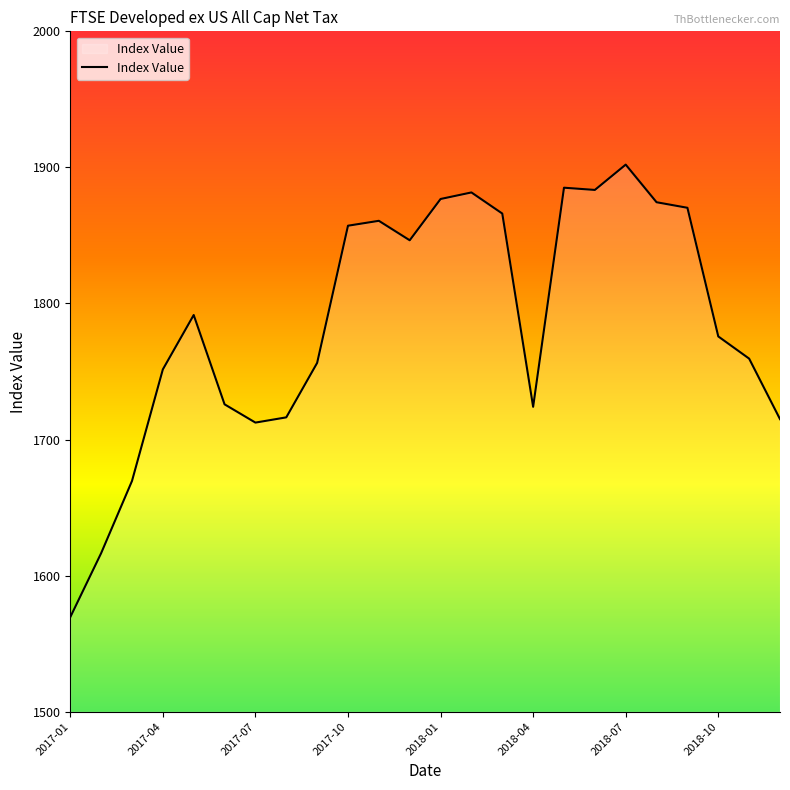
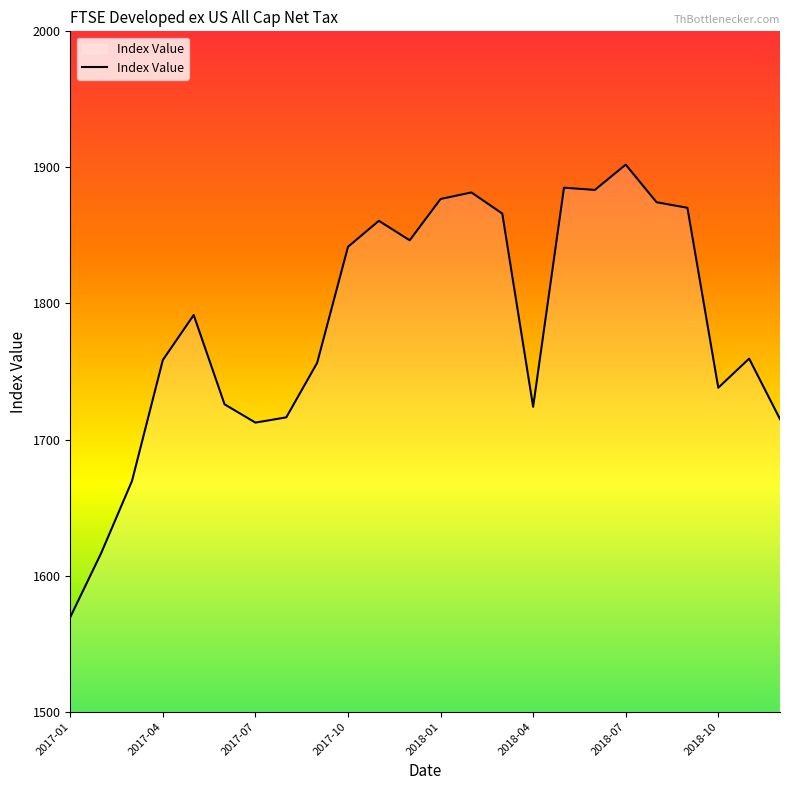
  {
    "2017-01": 1570,
-   "2017-04": 1752,
+   "2017-04": 1758,
    "2017-07": 1712,
-   "2017-10": 1857,
+   "2017-10": 1842,
    "2018-01": 1877,
    "2018-04": 1724,
    "2018-07": 1902,
-   "2018-10": 1776
+   "2018-10": 1738
  }
